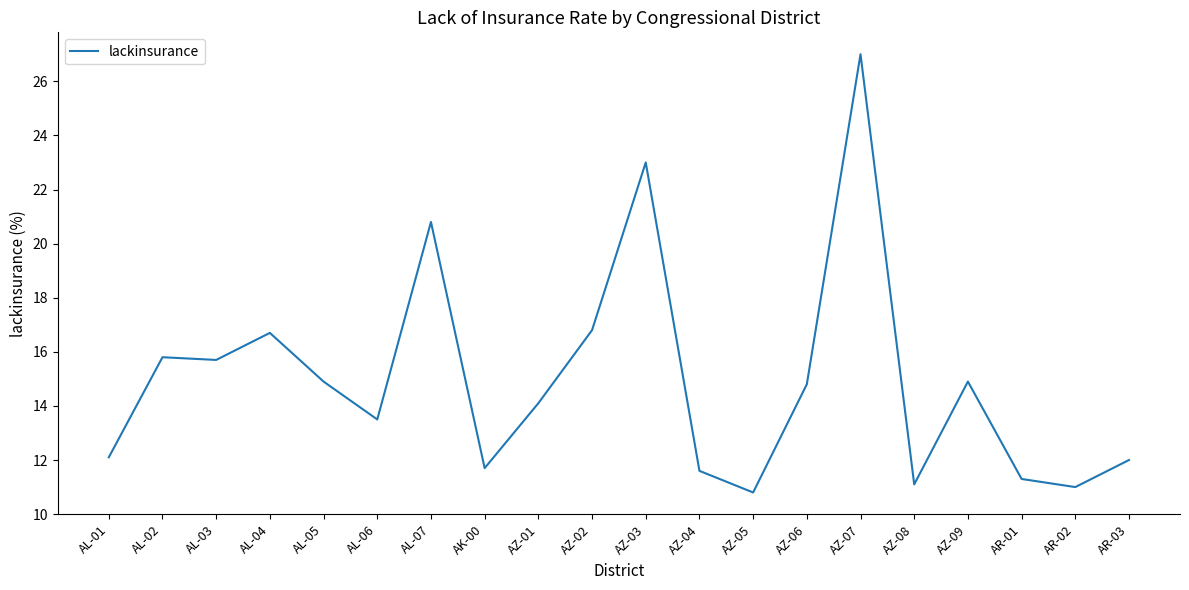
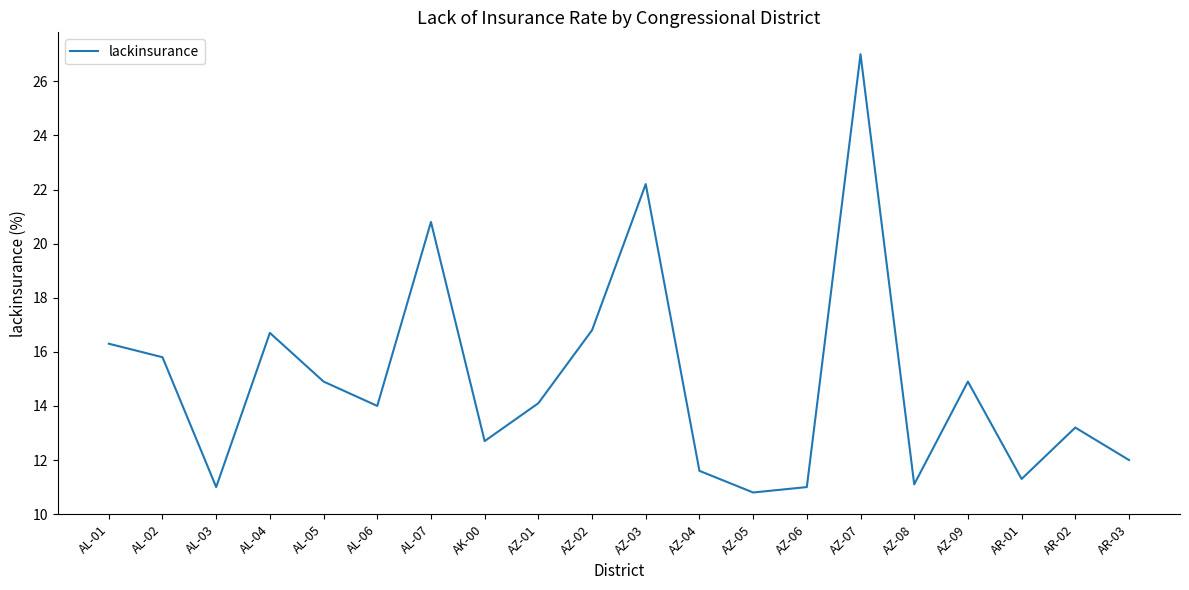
  {
-   "AL-01": 12.1,
+   "AL-01": 16.3,
    "AL-02": 15.8,
-   "AL-03": 15.7,
+   "AL-03": 11.0,
    "AL-04": 16.7,
    "AL-05": 14.9,
-   "AL-06": 13.5,
+   "AL-06": 14.0,
    "AL-07": 20.8,
-   "AK-00": 11.7,
+   "AK-00": 12.7,
    "AZ-01": 14.1,
    "AZ-02": 16.8,
-   "AZ-03": 23.0,
+   "AZ-03": 22.2,
    "AZ-04": 11.6,
    "AZ-05": 10.8,
-   "AZ-06": 14.8,
+   "AZ-06": 11.0,
    "AZ-07": 27.0,
    "AZ-08": 11.1,
    "AZ-09": 14.9,
    "AR-01": 11.3,
-   "AR-02": 11.0,
+   "AR-02": 13.2,
    "AR-03": 12.0
  }
